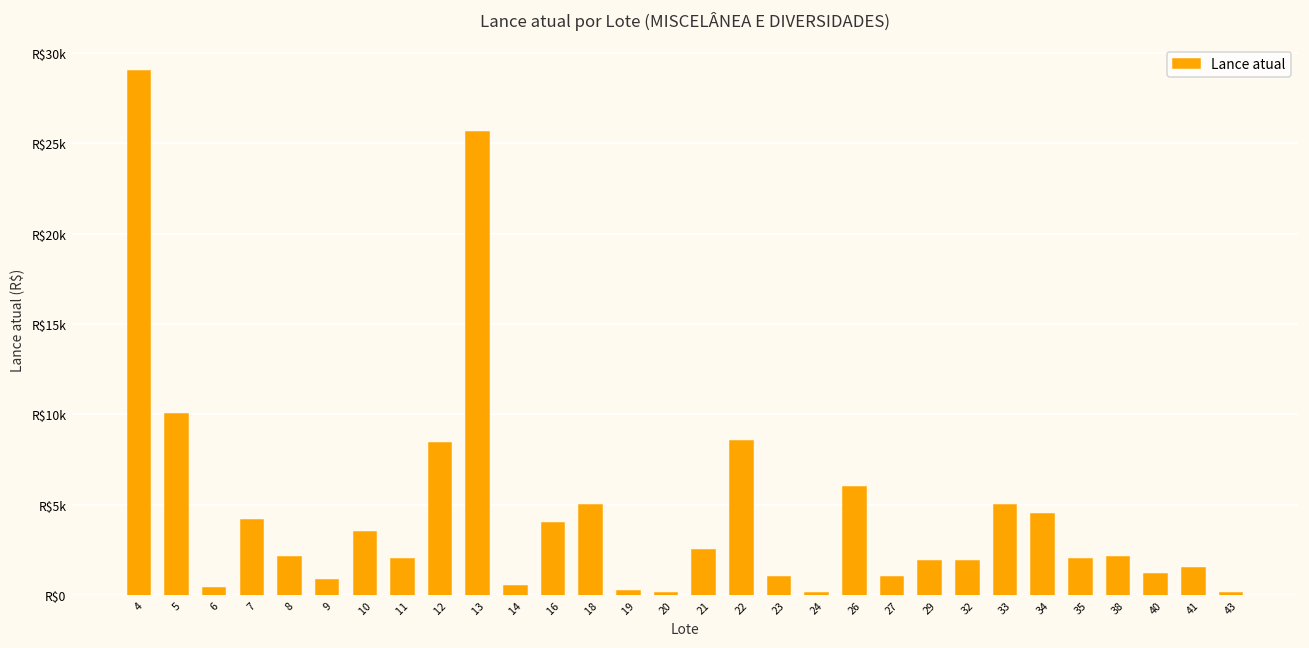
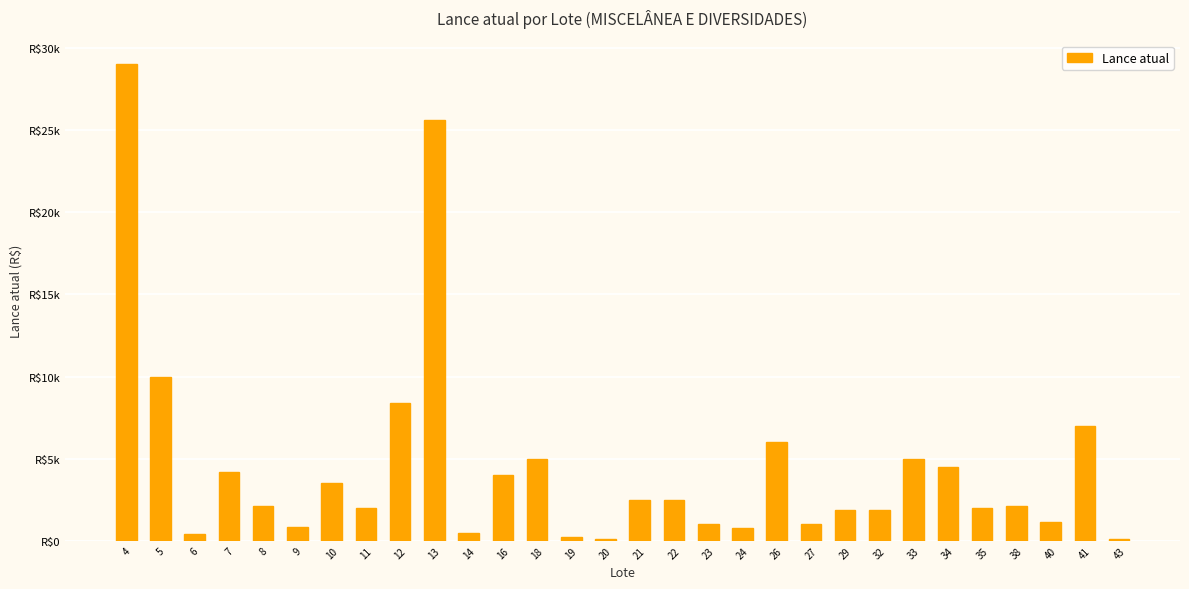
  {
    "4": "R$29000",
    "5": "R$10000",
    "6": "R$400",
    "7": "R$4200",
    "8": "R$2100",
    "9": "R$900",
    "10": "R$3500",
    "11": "R$2000",
    "12": "R$8400",
    "13": "R$25600",
    "14": "R$500",
    "16": "R$4000",
    "18": "R$5000",
    "19": "R$200",
    "21": "R$2500",
-   "22": "R$8500",
+   "22": "R$2500",
    "23": "R$1000",
-   "24": "R$100",
+   "24": "R$800",
    "26": "R$6000",
    "27": "R$1000",
    "29": "R$1900",
    "32": "R$1900",
    "33": "R$5000",
    "34": "R$4500",
    "35": "R$2000",
    "38": "R$2100",
    "40": "R$1100",
-   "41": "R$1500"
+   "41": "R$7000"
  }
